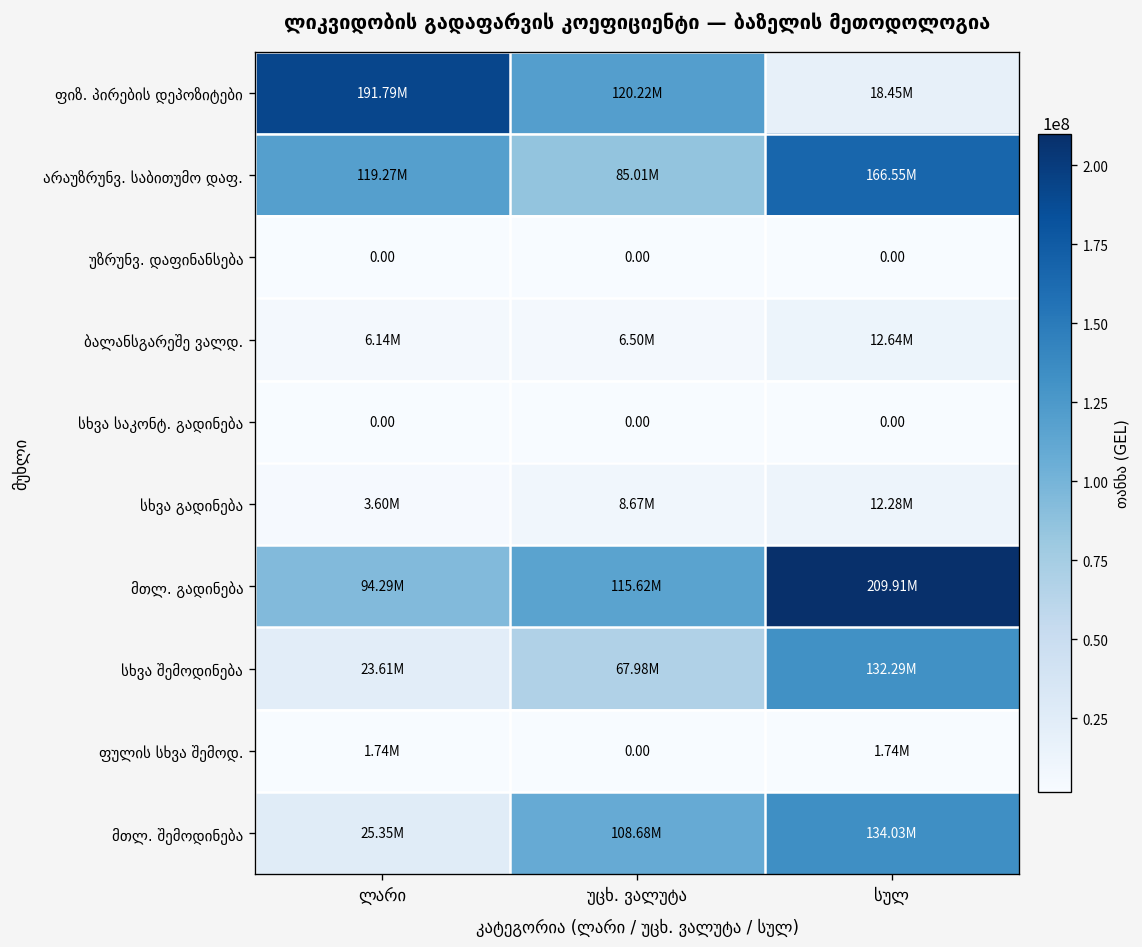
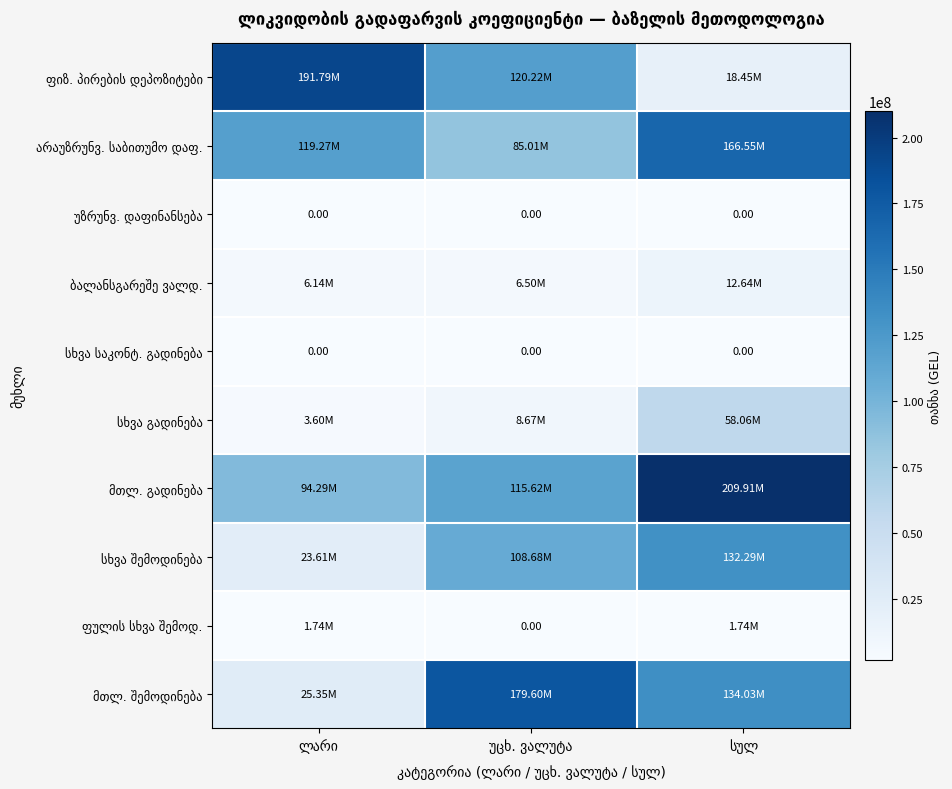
  {
    "ფიზ. პირების დეპოზიტები": {
      "ლარი": "191.79M",
      "უცხ. ვალუტა": "120.22M",
      "სულ": "18.45M"
    },
    "არაუზრუნვ. საბითუმო დაფ.": {
      "ლარი": "119.27M",
      "უცხ. ვალუტა": "85.01M",
      "სულ": "166.55M"
    },
    "უზრუნვ. დაფინანსება": {
      "ლარი": "0.00",
      "უცხ. ვალუტა": "0.00",
      "სულ": "0.00"
    },
    "ბალანსგარეშე ვალდ.": {
      "ლარი": "6.14M",
      "უცხ. ვალუტა": "6.50M",
      "სულ": "12.64M"
    },
    "სხვა საკონტ. გადინება": {
      "ლარი": "0.00",
      "უცხ. ვალუტა": "0.00",
      "სულ": "0.00"
    },
    "სხვა გადინება": {
      "ლარი": "3.60M",
      "უცხ. ვალუტა": "8.67M",
-     "სულ": "12.28M"
+     "სულ": "58.06M"
    },
    "მთლ. გადინება": {
      "ლარი": "94.29M",
      "უცხ. ვალუტა": "115.62M",
      "სულ": "209.91M"
    },
    "სხვა შემოდინება": {
      "ლარი": "23.61M",
-     "უცხ. ვალუტა": "67.98M",
+     "უცხ. ვალუტა": "108.68M",
      "სულ": "132.29M"
    },
    "ფულის სხვა შემოდ.": {
      "ლარი": "1.74M",
      "უცხ. ვალუტა": "0.00",
      "სულ": "1.74M"
    },
    "მთლ. შემოდინება": {
      "ლარი": "25.35M",
-     "უცხ. ვალუტა": "108.68M",
+     "უცხ. ვალუტა": "179.60M",
      "სულ": "134.03M"
    }
  }
